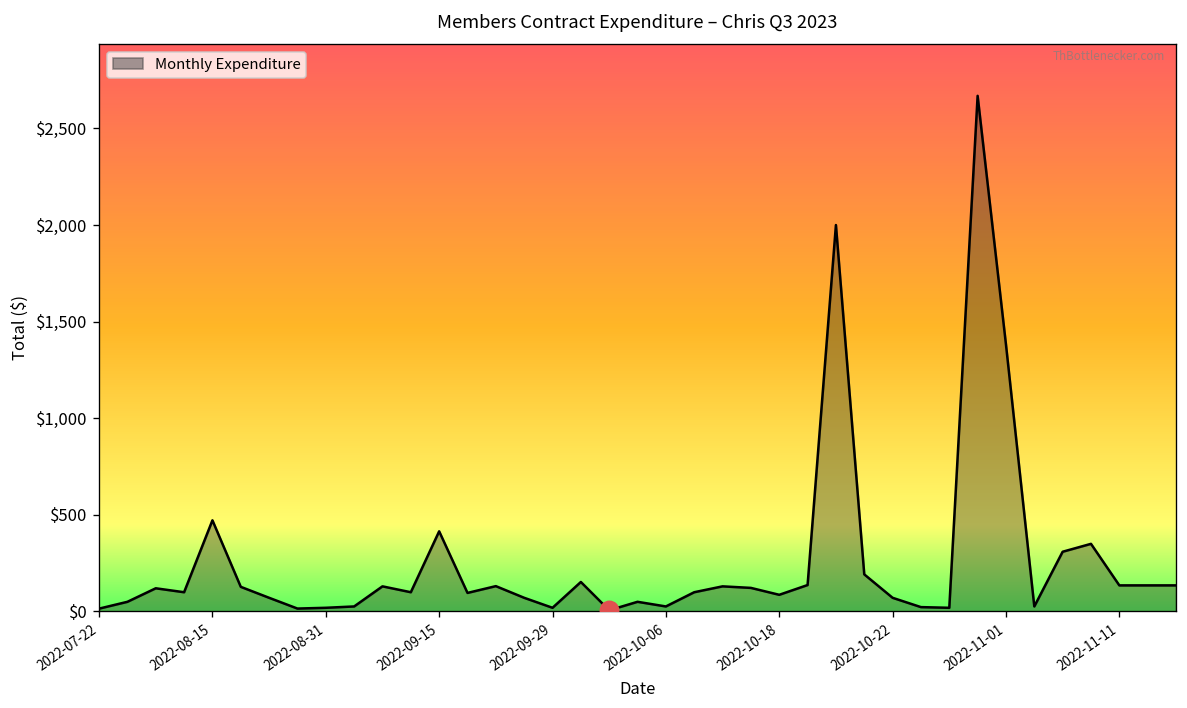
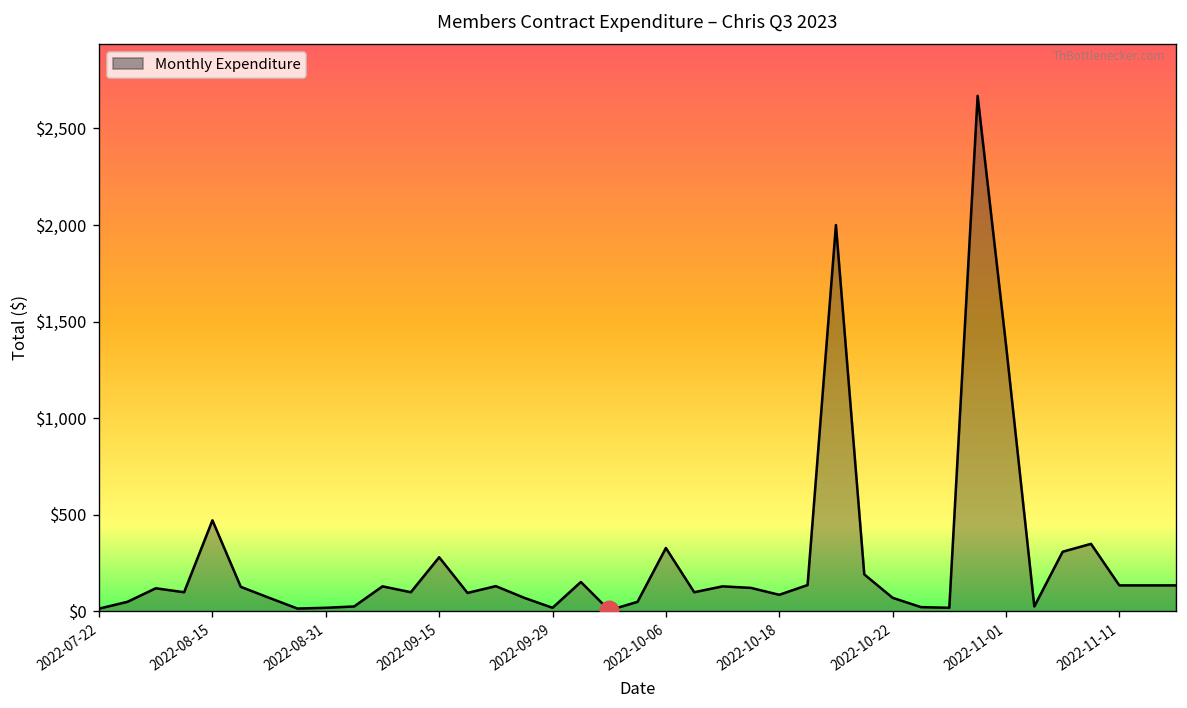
  {
    "Monthly Expenditure": {
      "2022-07-22": "$10",
      "2022-08-15": "$470",
-     "2022-09-15": "$410",
+     "2022-09-15": "$280",
      "2022-09-29": "$20",
-     "2022-10-06": "$30",
+     "2022-10-06": "$330",
      "2022-10-22": "$70"
    }
  }
